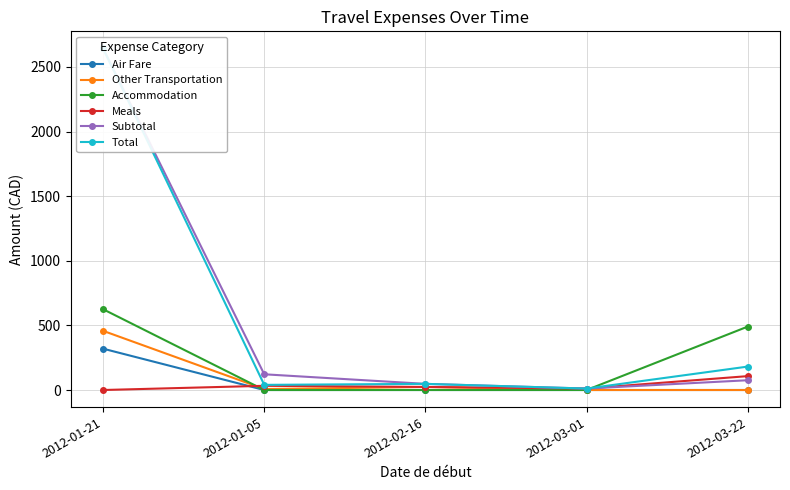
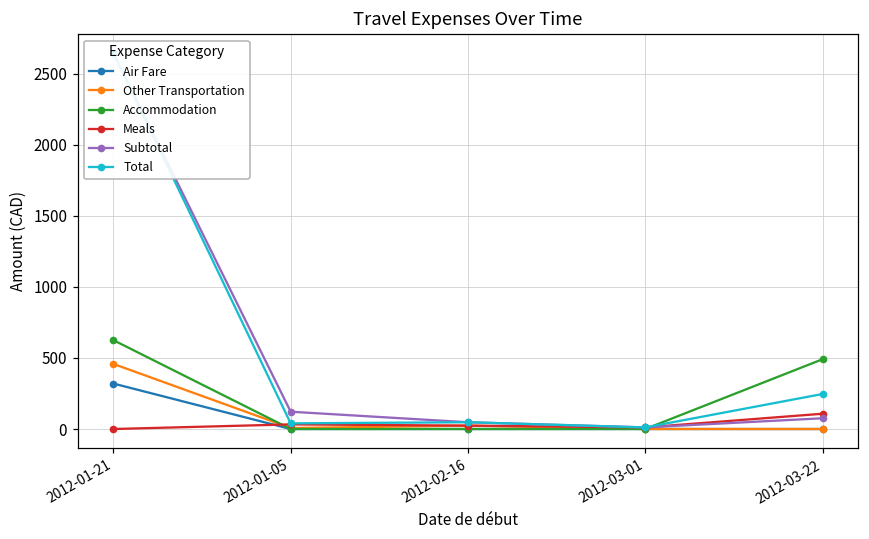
  {
    "Air Fare": {
      "2012-01-21": 320
    },
    "Other Transportation": {
      "2012-01-21": 460
    },
    "Accommodation": {
      "2012-01-21": 620,
      "2012-03-22": 490
    },
    "Meals": {
      "2012-01-21": 0,
      "2012-03-22": 110
    },
    "Subtotal": {
      "2012-01-05": 120,
      "2012-03-22": 80
    },
    "Total": {
-     "2012-03-22": 180
+     "2012-03-22": 250
    }
  }
